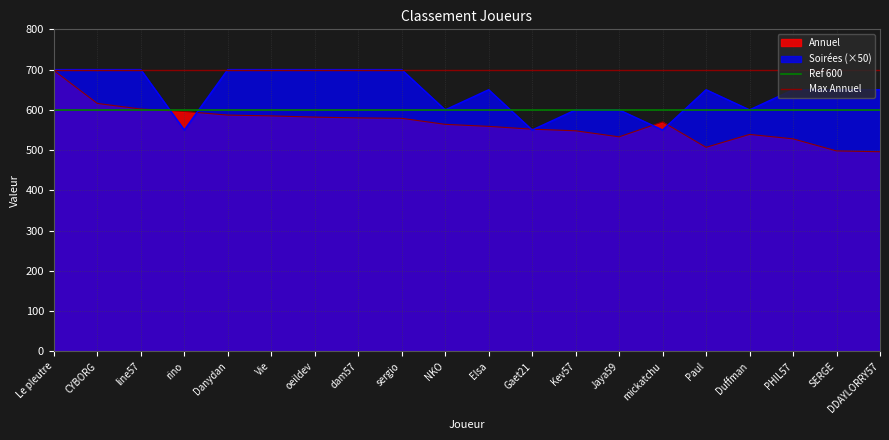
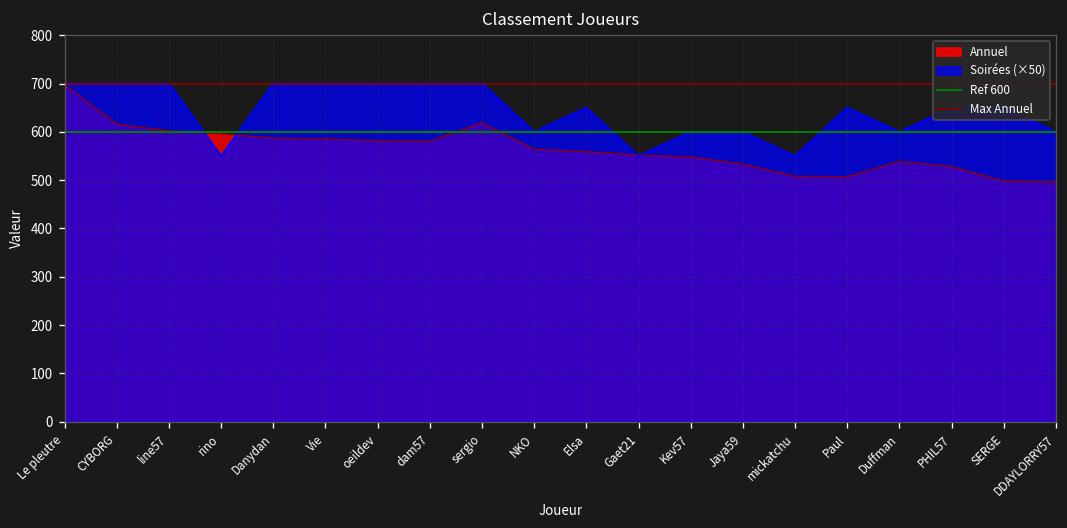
  {
    "Annuel": {
      "CYBORG": 620,
      "line57": 600,
      "rino": 600,
      "Danydan": 590,
      "Vie": 590,
      "oeildev": 580,
      "dam57": 580,
-     "sergio": 580,
+     "sergio": 620,
      "NKO": 560,
      "Elsa": 560,
      "Kev57": 550,
      "Jaya59": 530,
-     "mickatchu": 570,
+     "mickatchu": 510,
      "Paul": 510,
      "Duffman": 540,
      "PHIL57": 530,
      "SERGE": 500,
      "DDAYLORRY57": 500
    },
    "Soirées (×50)": {
      "CYBORG": 700,
      "line57": 700,
      "rino": 550,
      "Danydan": 700,
      "Vie": 700,
      "oeildev": 700,
      "dam57": 700,
      "sergio": 700,
      "NKO": 600,
      "Elsa": 650,
      "Kev57": 600,
      "Jaya59": 600,
      "mickatchu": 550,
      "Paul": 650,
      "Duffman": 600,
-     "DDAYLORRY57": 650
+     "DDAYLORRY57": 600
    }
  }
